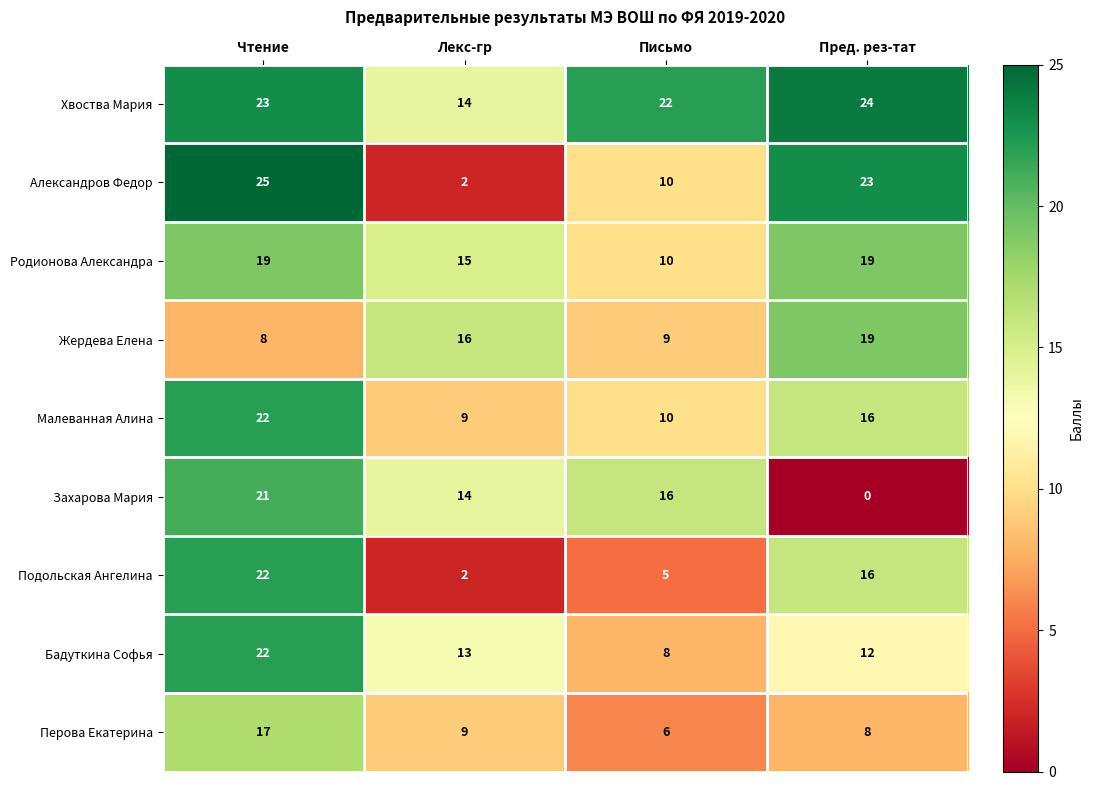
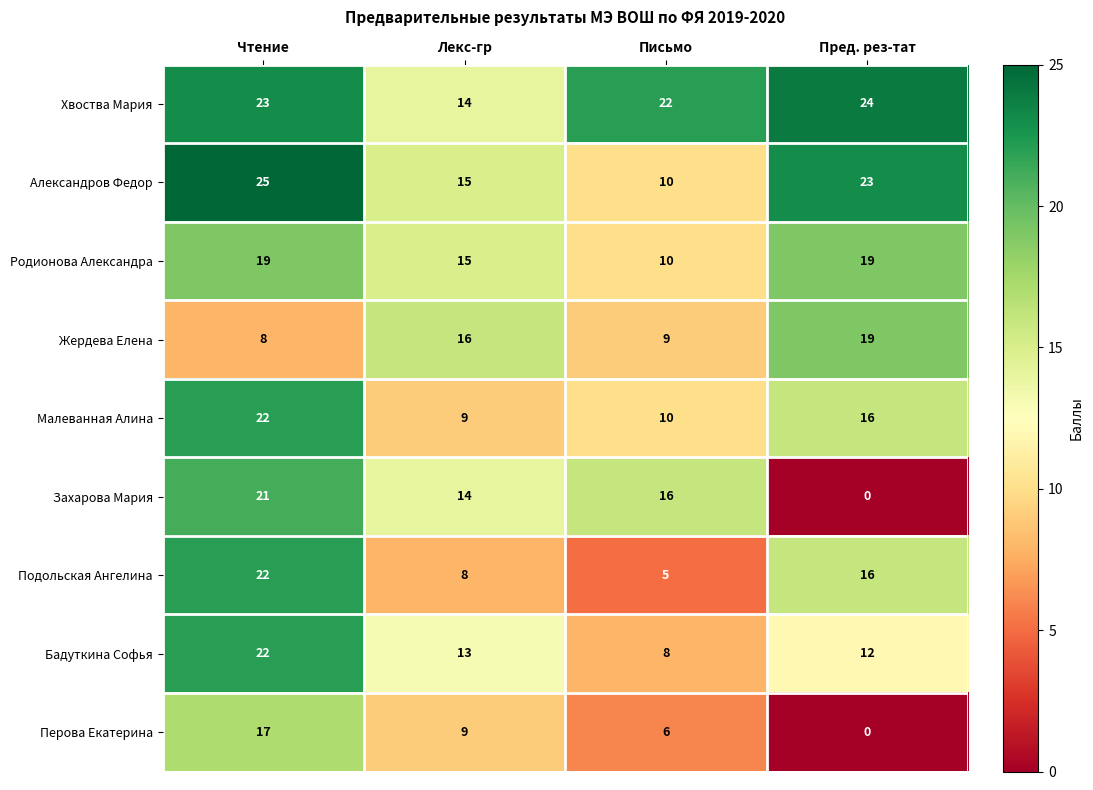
  {
    "Хвоства Мария": {
      "Чтение": 23,
      "Лекс-гр": 14,
      "Письмо": 22,
      "Пред. рез-тат": 24
    },
    "Александров Федор": {
      "Чтение": 25,
-     "Лекс-гр": 2,
+     "Лекс-гр": 15,
      "Письмо": 10,
      "Пред. рез-тат": 23
    },
    "Родионова Александра": {
      "Чтение": 19,
      "Лекс-гр": 15,
      "Письмо": 10,
      "Пред. рез-тат": 19
    },
    "Жердева Елена": {
      "Чтение": 8,
      "Лекс-гр": 16,
      "Письмо": 9,
      "Пред. рез-тат": 19
    },
    "Малеванная Алина": {
      "Чтение": 22,
      "Лекс-гр": 9,
      "Письмо": 10,
      "Пред. рез-тат": 16
    },
    "Захарова Мария": {
      "Чтение": 21,
      "Лекс-гр": 14,
      "Письмо": 16,
      "Пред. рез-тат": 0
    },
    "Подольская Ангелина": {
      "Чтение": 22,
-     "Лекс-гр": 2,
+     "Лекс-гр": 8,
      "Письмо": 5,
      "Пред. рез-тат": 16
    },
    "Бадуткина Софья": {
      "Чтение": 22,
      "Лекс-гр": 13,
      "Письмо": 8,
      "Пред. рез-тат": 12
    },
    "Перова Екатерина": {
      "Чтение": 17,
      "Лекс-гр": 9,
      "Письмо": 6,
-     "Пред. рез-тат": 8
+     "Пред. рез-тат": 0
    }
  }
